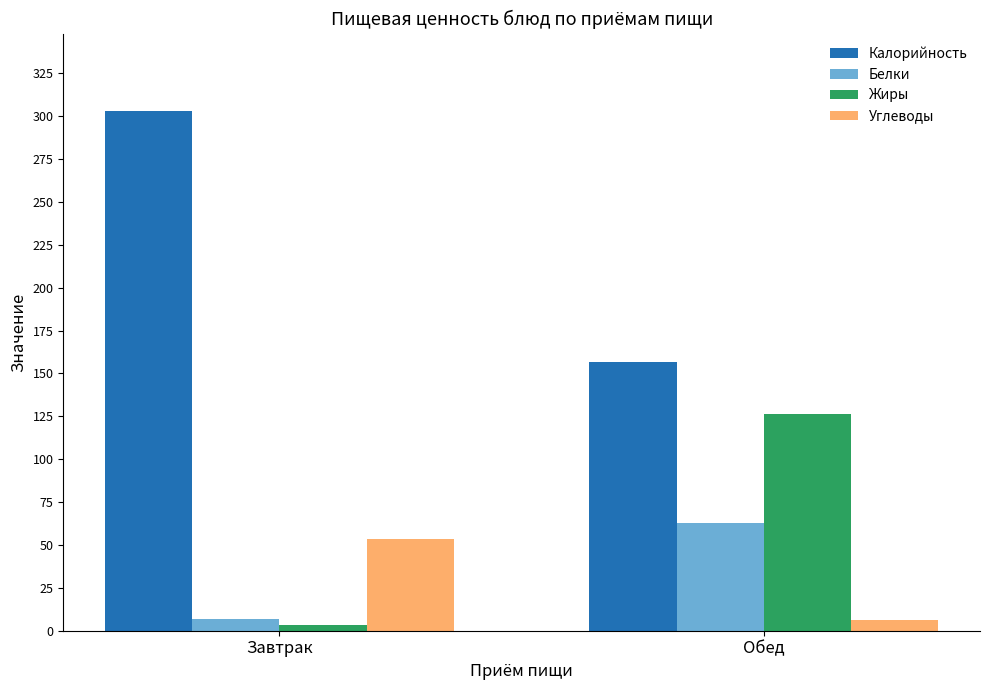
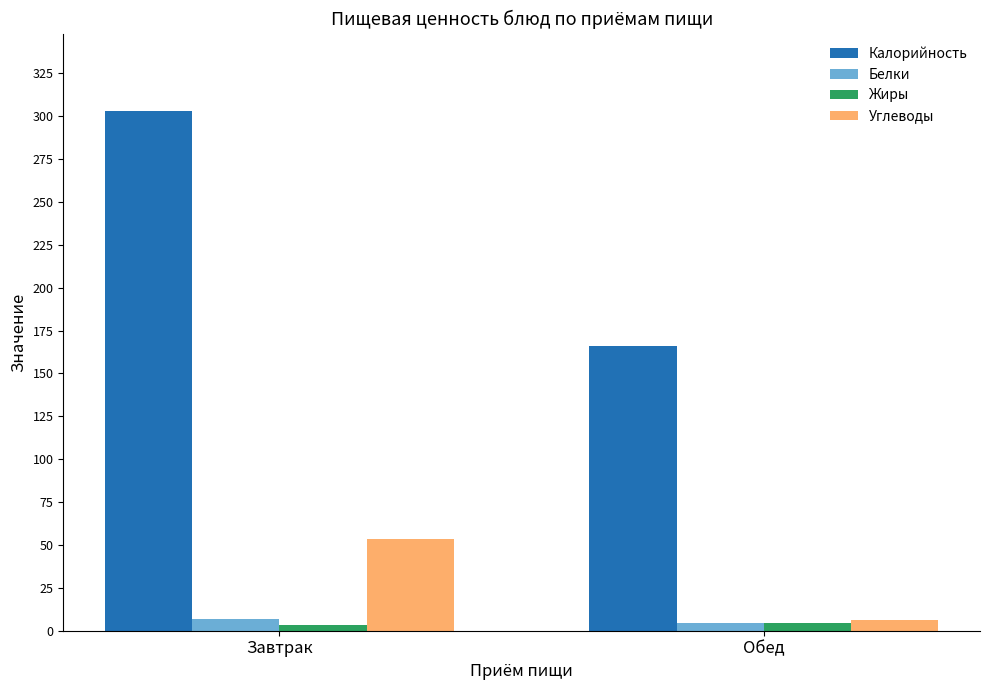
  {
    "Калорийность": {
      "Завтрак": 303,
-     "Обед": 157
+     "Обед": 166
    },
    "Белки": {
      "Завтрак": 7,
-     "Обед": 63
+     "Обед": 5
    },
    "Жиры": {
      "Завтрак": 3,
-     "Обед": 126
+     "Обед": 5
    },
    "Углеводы": {
      "Завтрак": 54,
      "Обед": 6
    }
  }
